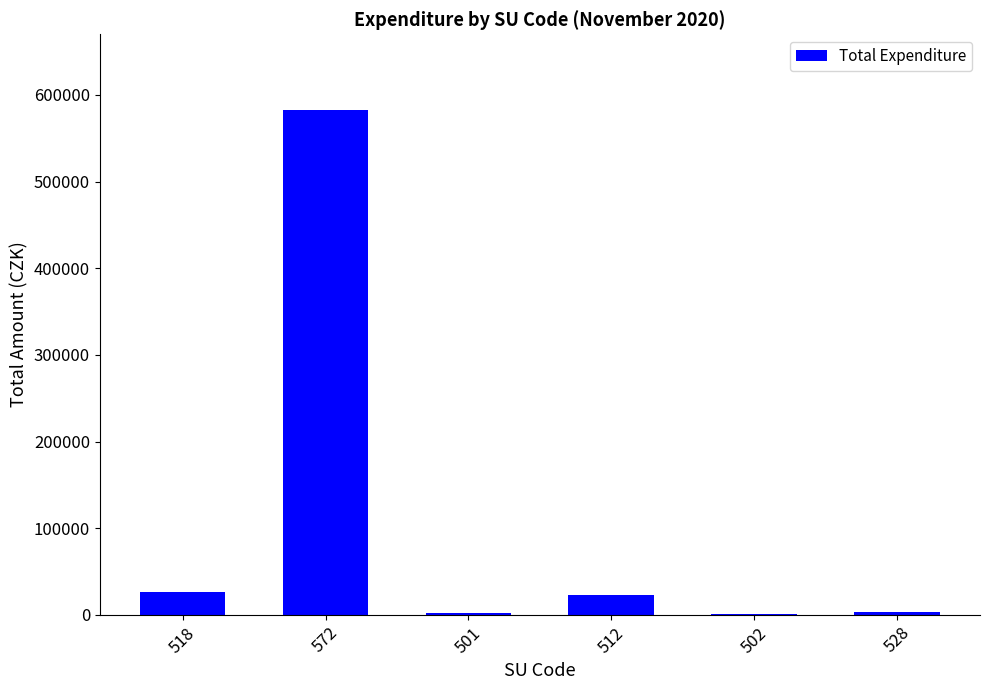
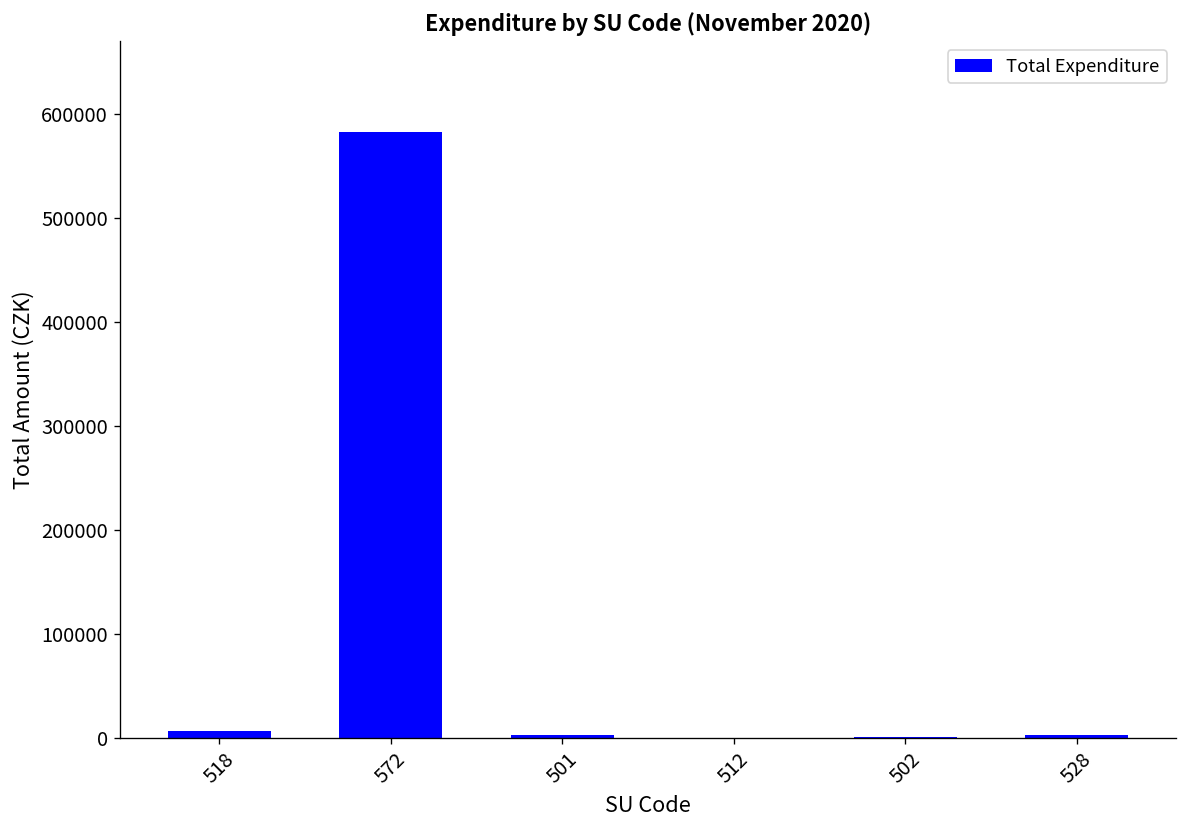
  {
-   "518": 30000,
+   "518": 10000,
    "572": 580000,
-   "512": 20000,
+   "512": 0,
    "528": 0
  }
